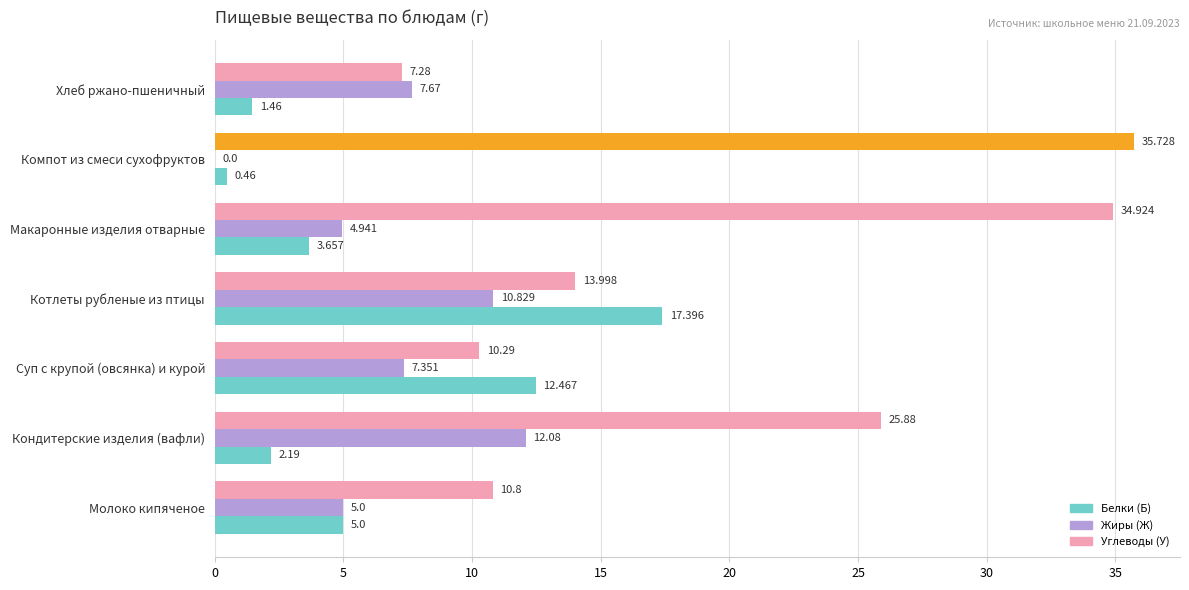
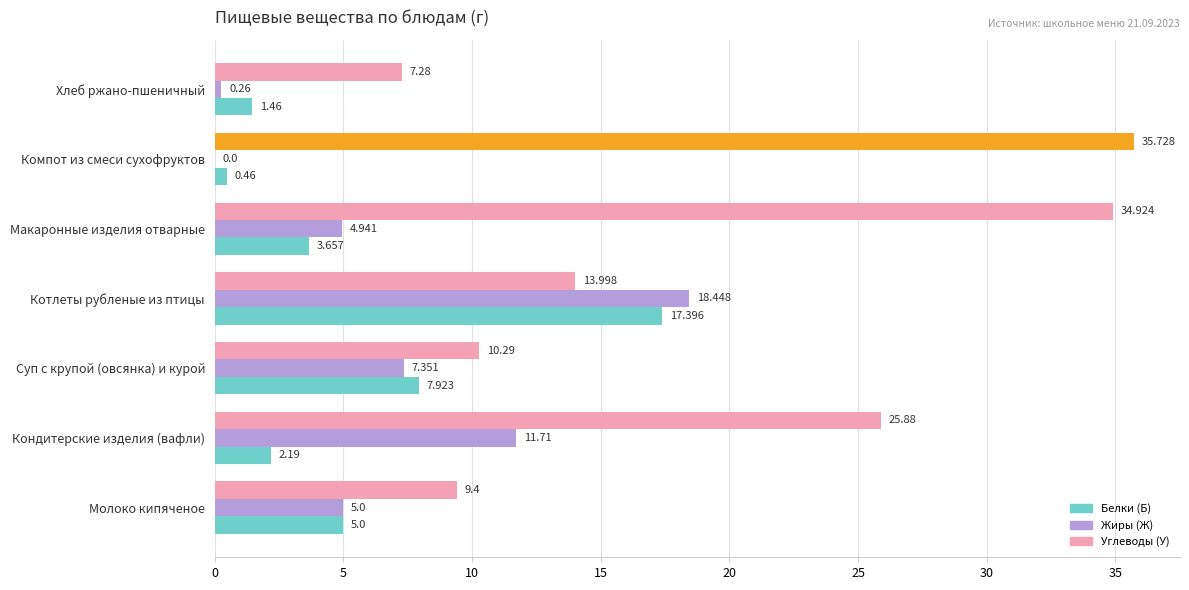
  {
    "Белки (Б)": {
      "Хлеб ржано-пшеничный": 1.46,
      "Компот из смеси сухофруктов": 0.46,
      "Макаронные изделия отварные": 3.657,
      "Котлеты рубленые из птицы": 17.396,
-     "Суп с крупой (овсянка) и курой": 12.467,
+     "Суп с крупой (овсянка) и курой": 7.923,
      "Кондитерские изделия (вафли)": 2.19,
      "Молоко кипяченое": 5.0
    },
    "Жиры (Ж)": {
-     "Хлеб ржано-пшеничный": 7.67,
+     "Хлеб ржано-пшеничный": 0.26,
      "Компот из смеси сухофруктов": 0.0,
      "Макаронные изделия отварные": 4.941,
-     "Котлеты рубленые из птицы": 10.829,
+     "Котлеты рубленые из птицы": 18.448,
      "Суп с крупой (овсянка) и курой": 7.351,
-     "Кондитерские изделия (вафли)": 12.08,
+     "Кондитерские изделия (вафли)": 11.71,
      "Молоко кипяченое": 5.0
    },
    "Углеводы (У)": {
      "Хлеб ржано-пшеничный": 7.28,
      "Компот из смеси сухофруктов": 35.728,
      "Макаронные изделия отварные": 34.924,
      "Котлеты рубленые из птицы": 13.998,
      "Суп с крупой (овсянка) и курой": 10.29,
      "Кондитерские изделия (вафли)": 25.88,
-     "Молоко кипяченое": 10.8
+     "Молоко кипяченое": 9.4
    }
  }
